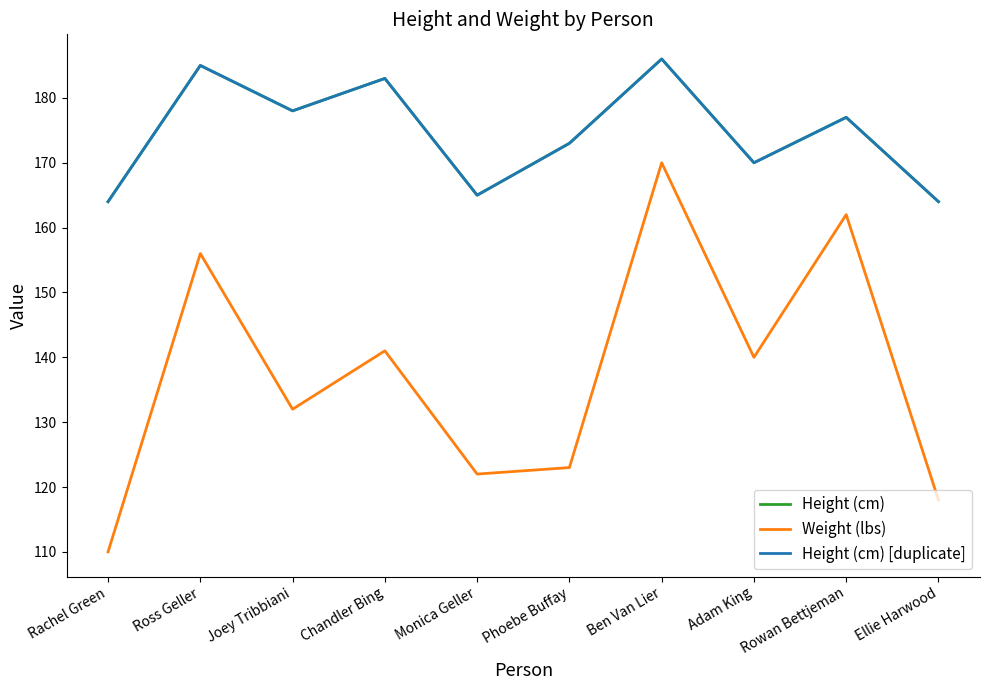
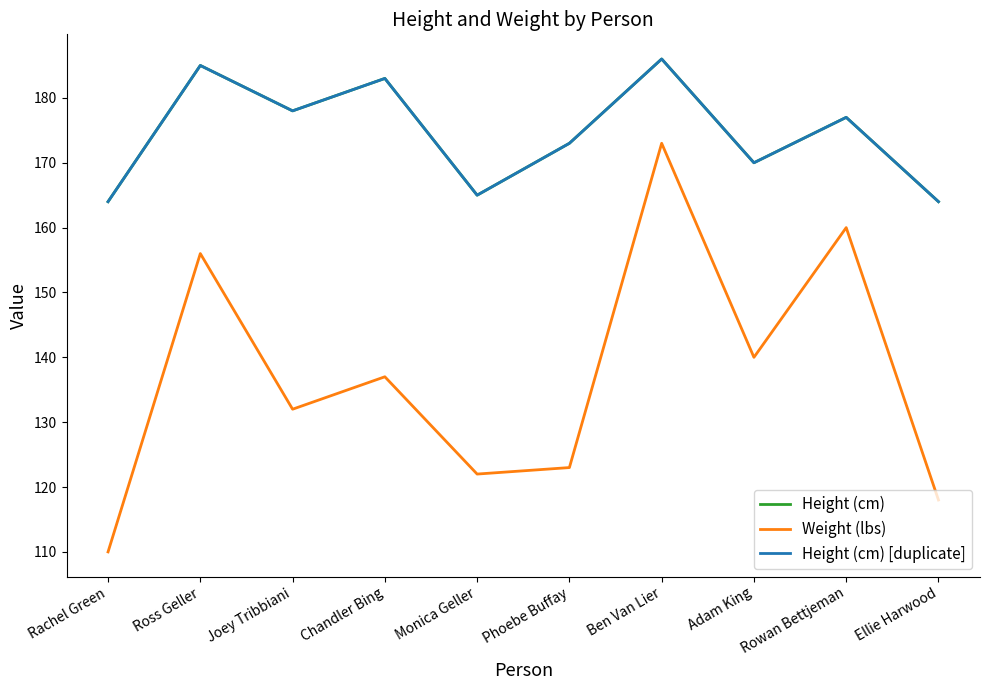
  {
    "Height (cm) [duplicate]": {
      "Rachel Green": 164,
      "Ross Geller": 185,
      "Joey Tribbiani": 178,
      "Chandler Bing": 183,
      "Monica Geller": 165,
      "Phoebe Buffay": 173,
      "Ben Van Lier": 186,
      "Adam King": 170,
      "Rowan Bettjeman": 177,
      "Ellie Harwood": 164
    },
    "Weight (lbs)": {
      "Rachel Green": 110,
      "Ross Geller": 156,
      "Joey Tribbiani": 132,
-     "Chandler Bing": 141,
+     "Chandler Bing": 137,
      "Monica Geller": 122,
      "Phoebe Buffay": 123,
-     "Ben Van Lier": 170,
+     "Ben Van Lier": 173,
      "Adam King": 140,
-     "Rowan Bettjeman": 162
+     "Rowan Bettjeman": 160
    }
  }
